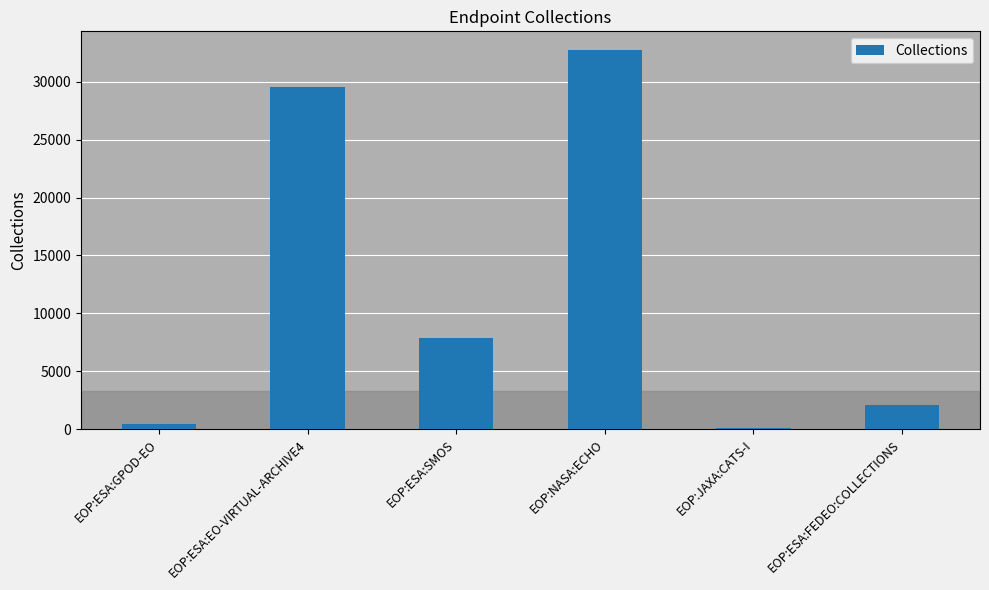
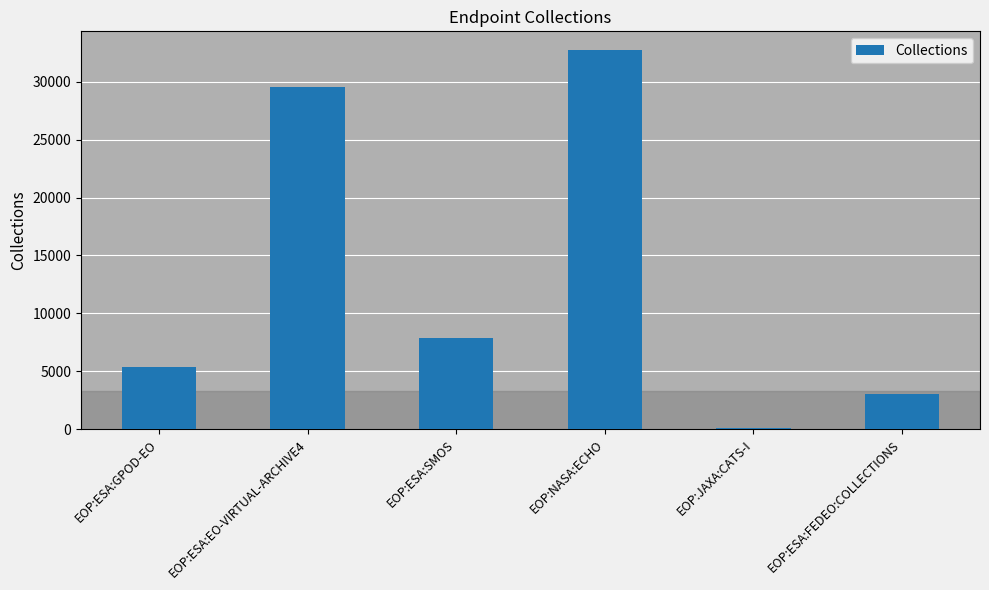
  {
-   "EOP:ESA:GPOD-EO": 500,
+   "EOP:ESA:GPOD-EO": 5300,
    "EOP:ESA:EO-VIRTUAL-ARCHIVE4": 29600,
    "EOP:ESA:SMOS": 7900,
    "EOP:NASA:ECHO": 32700,
-   "EOP:ESA:FEDEO:COLLECTIONS": 2100
+   "EOP:ESA:FEDEO:COLLECTIONS": 3000
  }
